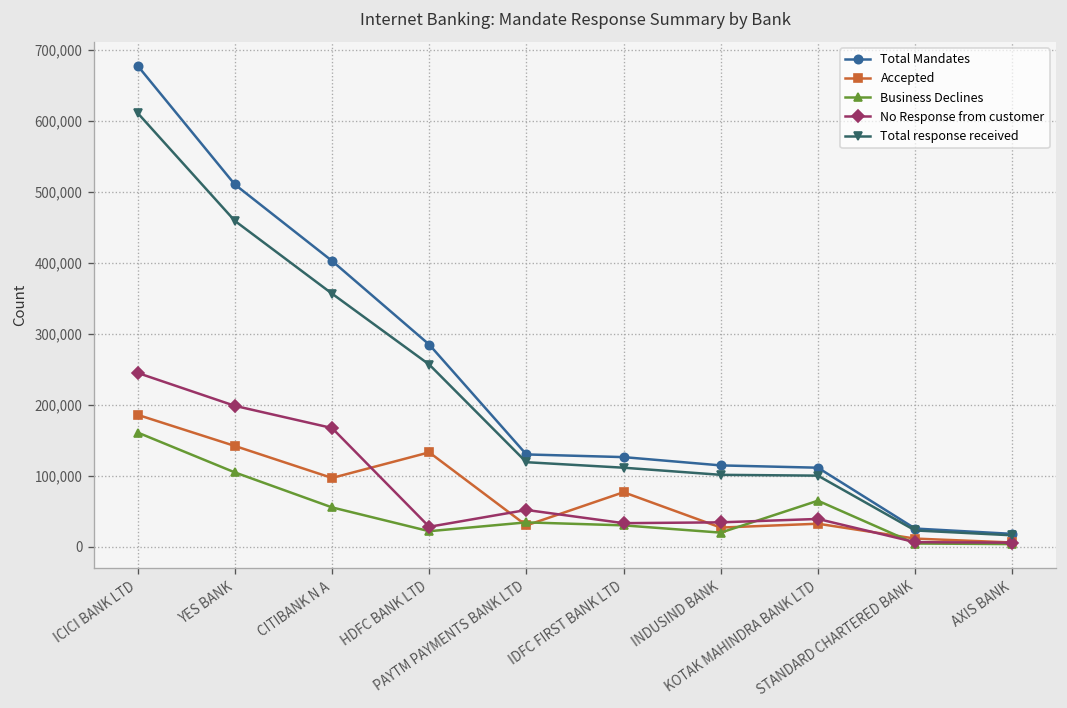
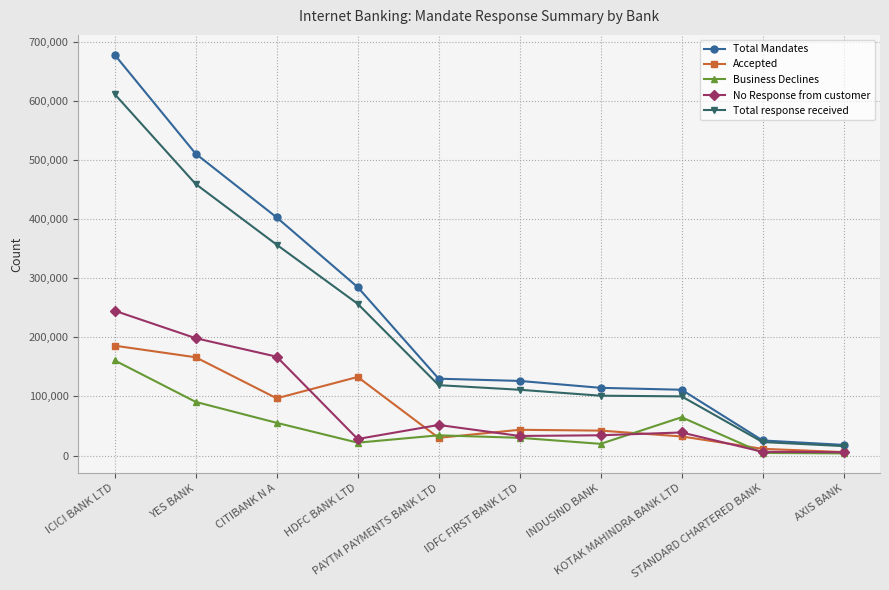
  {
    "Accepted": {
      "ICICI BANK LTD": "190,000",
-     "YES BANK": "140,000",
+     "YES BANK": "170,000",
      "CITIBANK N A": "100,000",
      "HDFC BANK LTD": "130,000",
-     "IDFC FIRST BANK LTD": "80,000",
-     "INDUSIND BANK": "30,000",
+     "IDFC FIRST BANK LTD": "40,000",
+     "INDUSIND BANK": "40,000",
      "KOTAK MAHINDRA BANK LTD": "30,000",
      "STANDARD CHARTERED BANK": "10,000"
    },
    "Business Declines": {
      "ICICI BANK LTD": "160,000",
-     "YES BANK": "100,000",
+     "YES BANK": "90,000",
      "CITIBANK N A": "60,000",
      "HDFC BANK LTD": "20,000",
      "INDUSIND BANK": "20,000",
      "KOTAK MAHINDRA BANK LTD": "60,000"
    },
    "No Response from customer": {
      "ICICI BANK LTD": "240,000",
      "YES BANK": "200,000",
      "CITIBANK N A": "170,000",
      "HDFC BANK LTD": "30,000",
      "PAYTM PAYMENTS BANK LTD": "50,000",
      "INDUSIND BANK": "30,000",
      "KOTAK MAHINDRA BANK LTD": "40,000"
    }
  }
